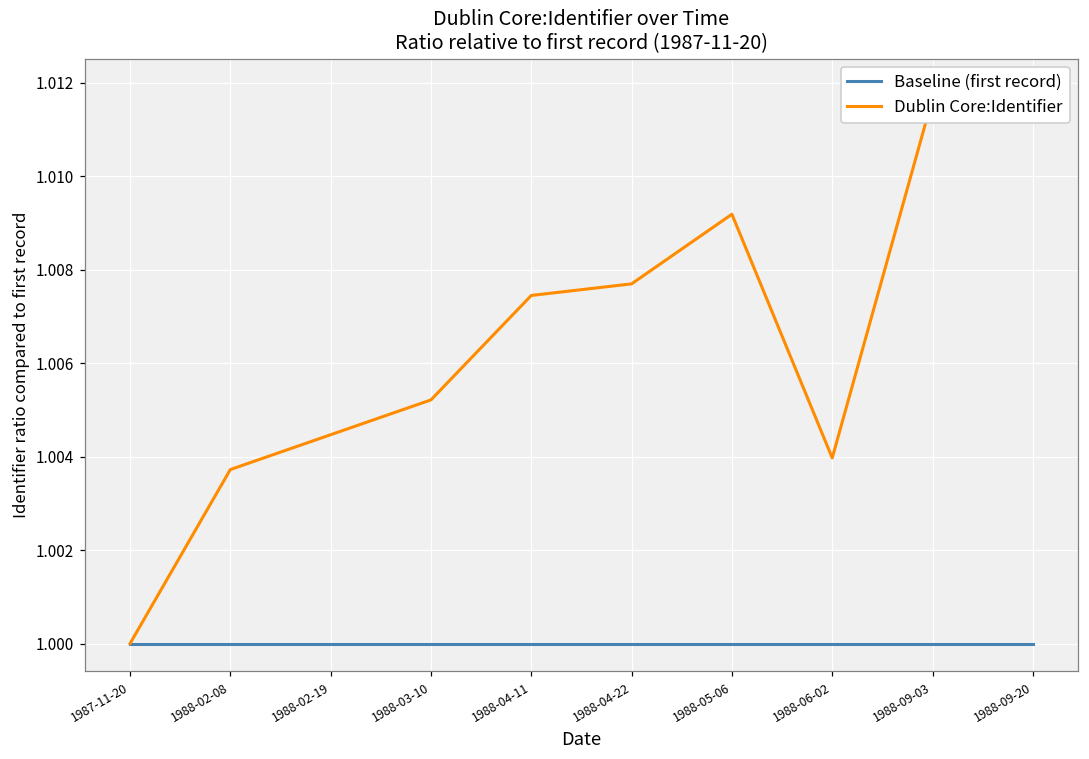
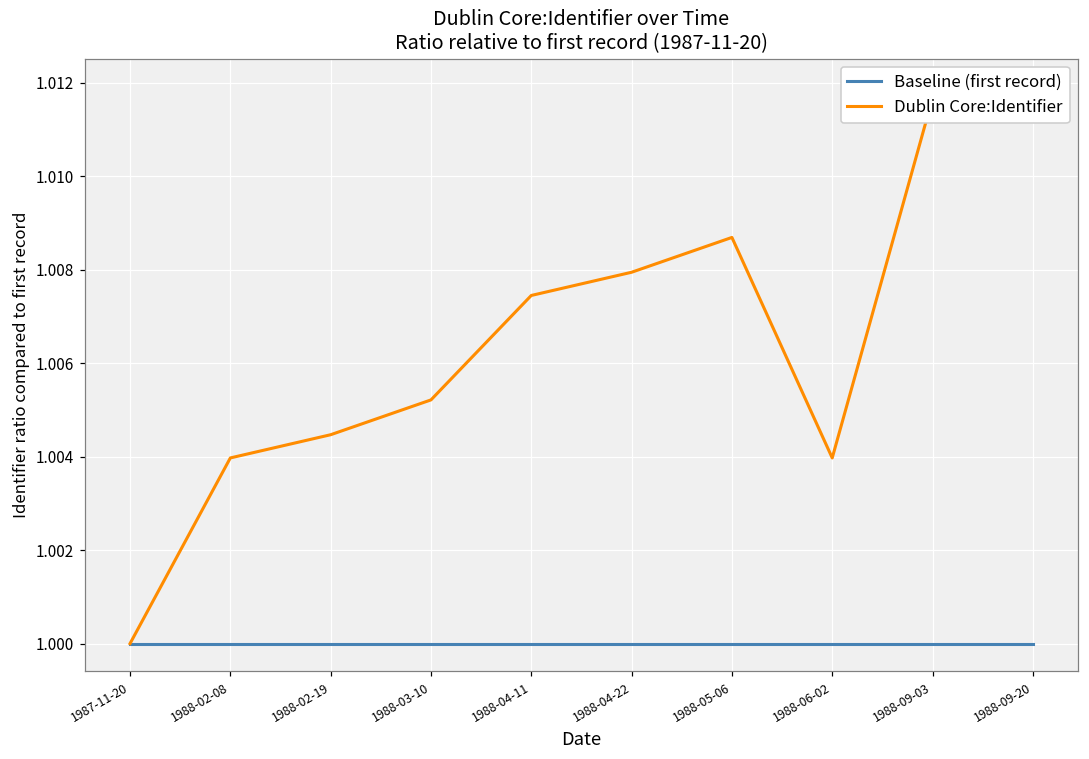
  {
    "Baseline (first record)": {
      "1988-02-08": 1.0000,
      "1988-02-19": 1.0000,
      "1988-03-10": 1.0000,
      "1988-04-11": 1.0000,
      "1988-04-22": 1.0000,
      "1988-05-06": 1.0000,
      "1988-06-02": 1.0000,
      "1988-09-03": 1.0000,
      "1988-09-20": 1.0000
    },
    "Dublin Core:Identifier": {
-     "1988-02-08": 1.0037,
+     "1988-02-08": 1.0040,
      "1988-02-19": 1.0045,
      "1988-03-10": 1.0052,
      "1988-04-11": 1.0074,
-     "1988-04-22": 1.0077,
-     "1988-05-06": 1.0092,
+     "1988-04-22": 1.0079,
+     "1988-05-06": 1.0087,
      "1988-06-02": 1.0040
    }
  }
